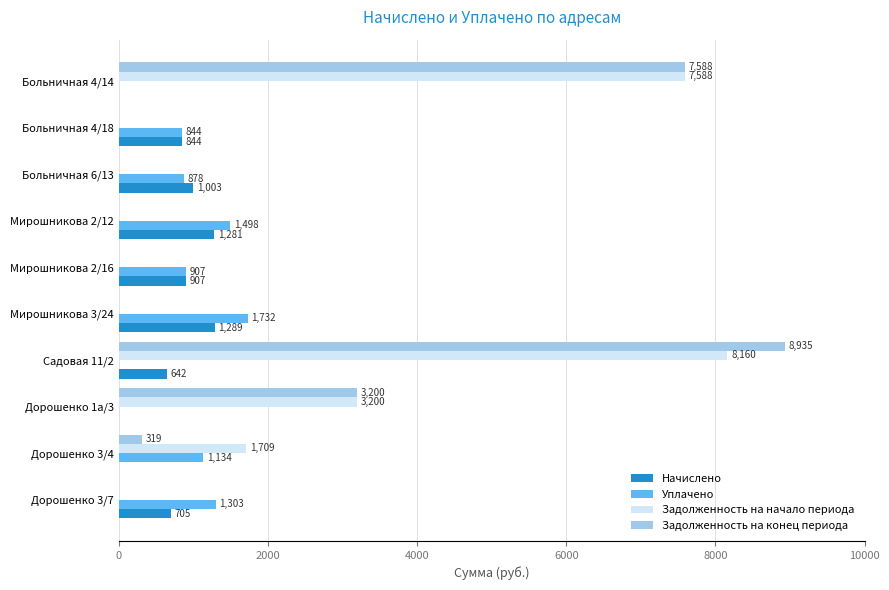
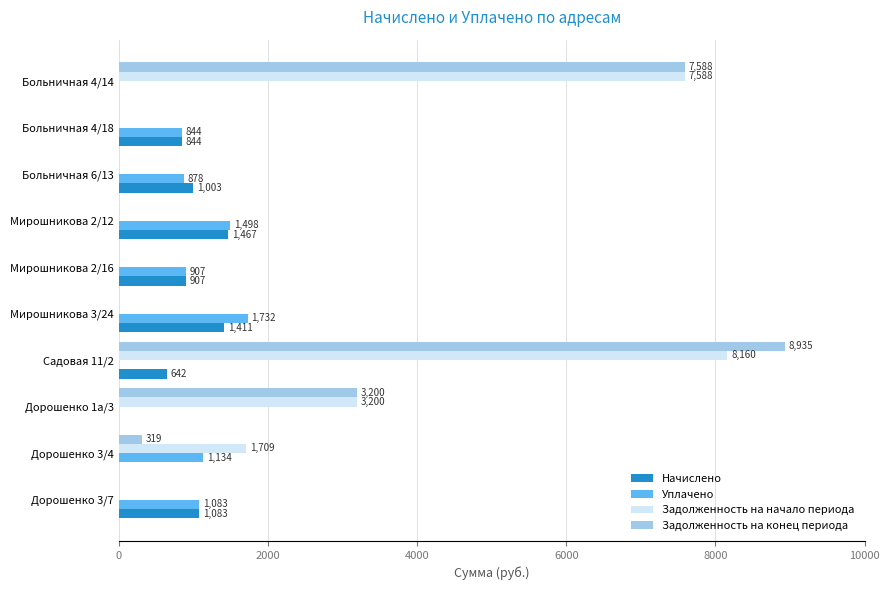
  {
    "Начислено": {
      "Больничная 4/18": "844",
      "Больничная 6/13": "1,003",
-     "Мирошникова 2/12": "1,281",
+     "Мирошникова 2/12": "1,467",
      "Мирошникова 2/16": "907",
-     "Мирошникова 3/24": "1,289",
+     "Мирошникова 3/24": "1,411",
      "Садовая 11/2": "642",
-     "Дорошенко 3/7": "705"
+     "Дорошенко 3/7": "1,083"
    },
    "Уплачено": {
      "Больничная 4/18": "844",
      "Больничная 6/13": "878",
      "Мирошникова 2/12": "1,498",
      "Мирошникова 2/16": "907",
      "Мирошникова 3/24": "1,732",
      "Дорошенко 3/4": "1,134",
-     "Дорошенко 3/7": "1,303"
+     "Дорошенко 3/7": "1,083"
    }
  }
